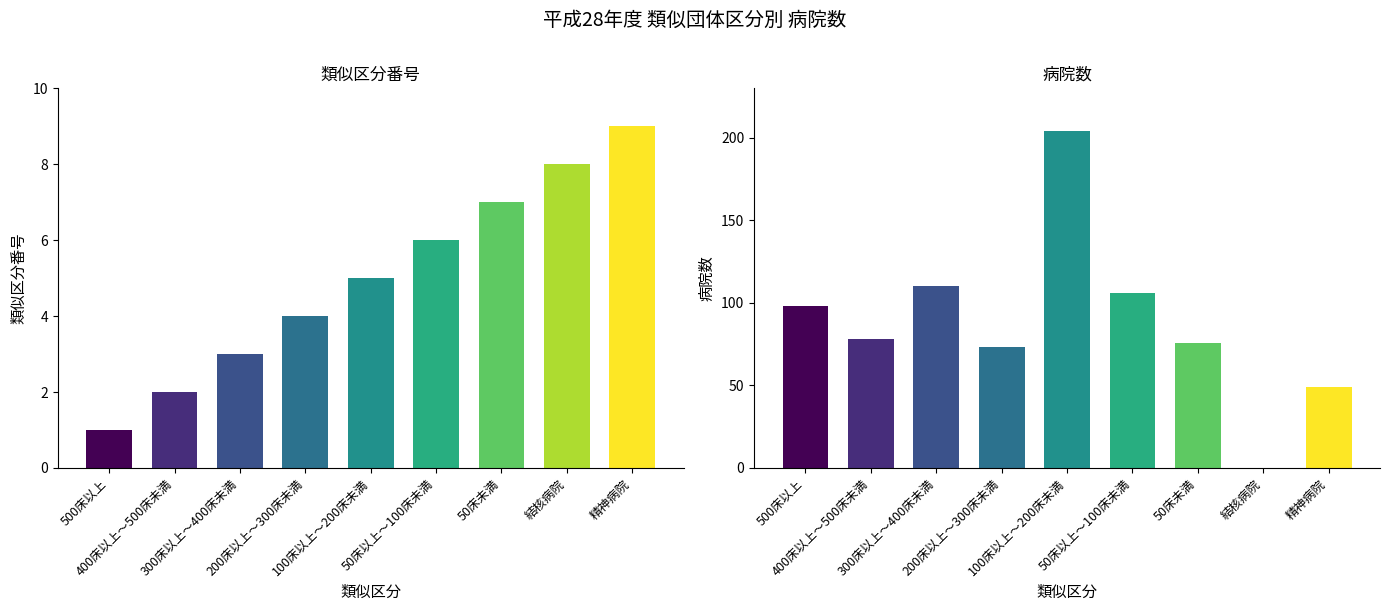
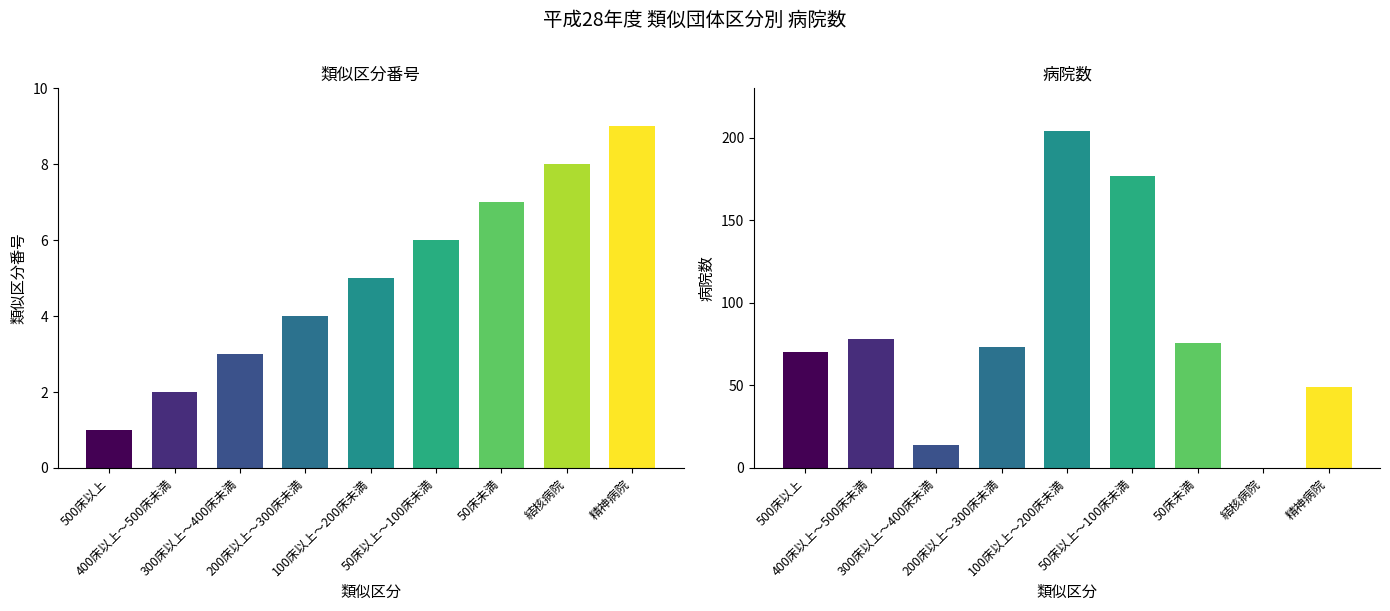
  {
    "類似区分番号": {
      "500床以上": 1.0,
      "400床以上～500床未満": 2.0,
      "300床以上～400床未満": 3.0,
      "200床以上～300床未満": 4.0,
      "100床以上～200床未満": 5.0,
      "50床以上～100床未満": 6.0,
      "50床未満": 7.0,
      "結核病院": 8.0,
      "精神病院": 9.0
    },
    "病院数": {
-     "500床以上": 98,
+     "500床以上": 70,
      "400床以上～500床未満": 78,
-     "300床以上～400床未満": 110,
+     "300床以上～400床未満": 14,
      "200床以上～300床未満": 73,
      "100床以上～200床未満": 204,
-     "50床以上～100床未満": 106,
+     "50床以上～100床未満": 177,
      "50床未満": 76,
      "結核病院": 0,
      "精神病院": 49
    }
  }
